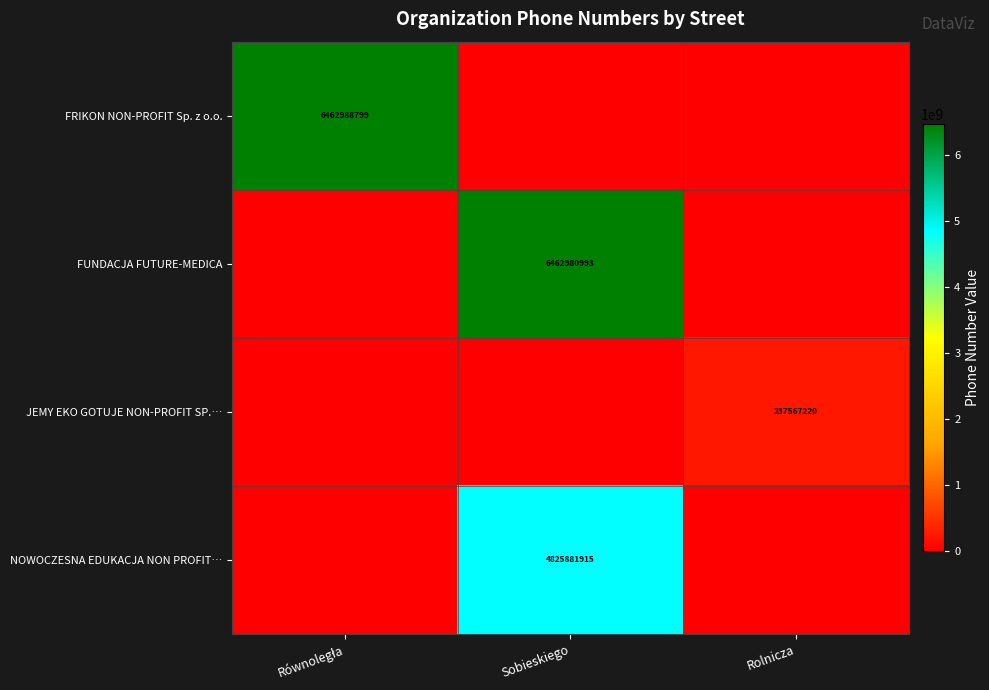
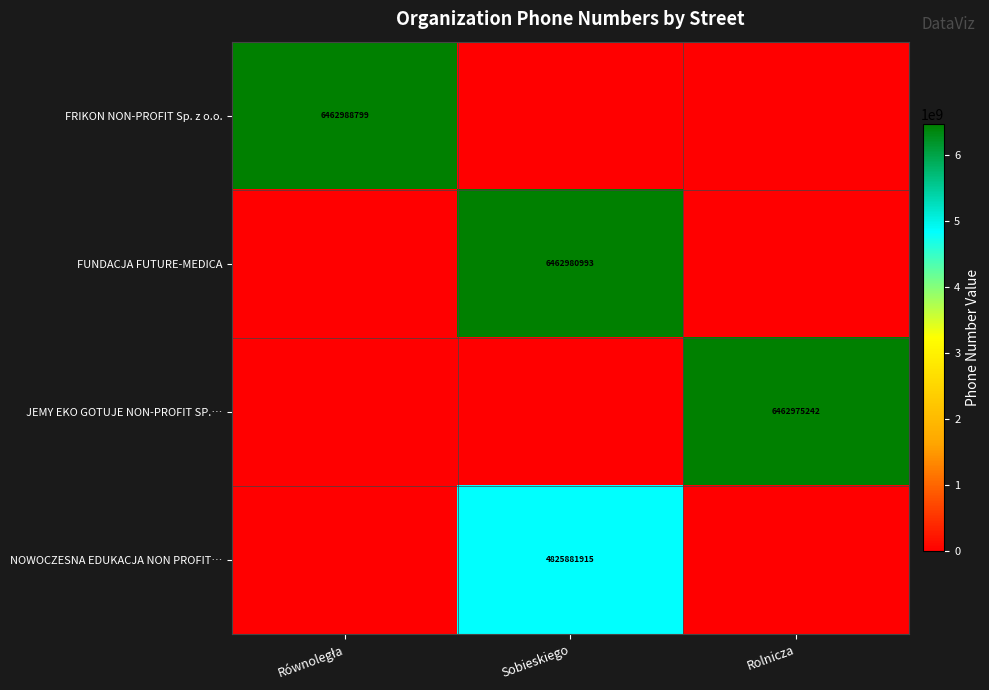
  {
    "FRIKON NON-PROFIT Sp. z o.o.": {
      "Równoległa": 6462988799
    },
    "FUNDACJA FUTURE-MEDICA": {
      "Sobieskiego": 6462980993
    },
    "JEMY EKO GOTUJE NON-PROFIT SP.…": {
-     "Rolnicza": 237567220
+     "Rolnicza": 6462975242
    },
    "NOWOCZESNA EDUKACJA NON PROFIT…": {
      "Sobieskiego": 4825881915
    }
  }
